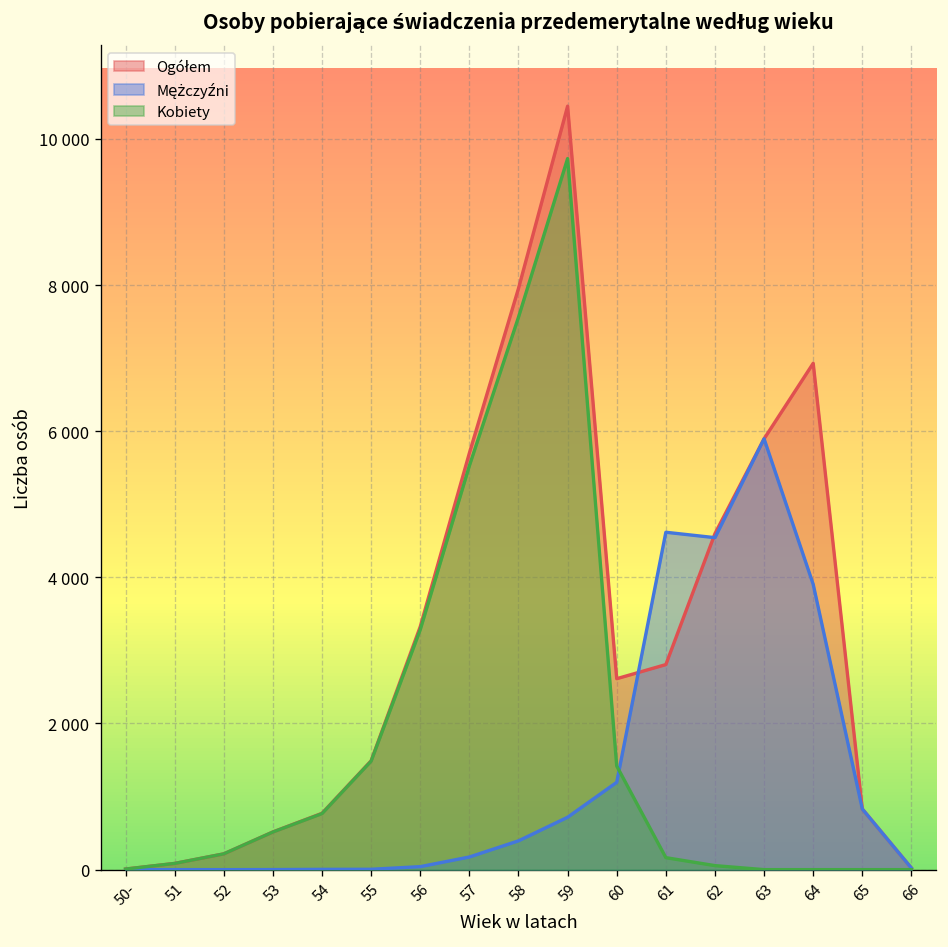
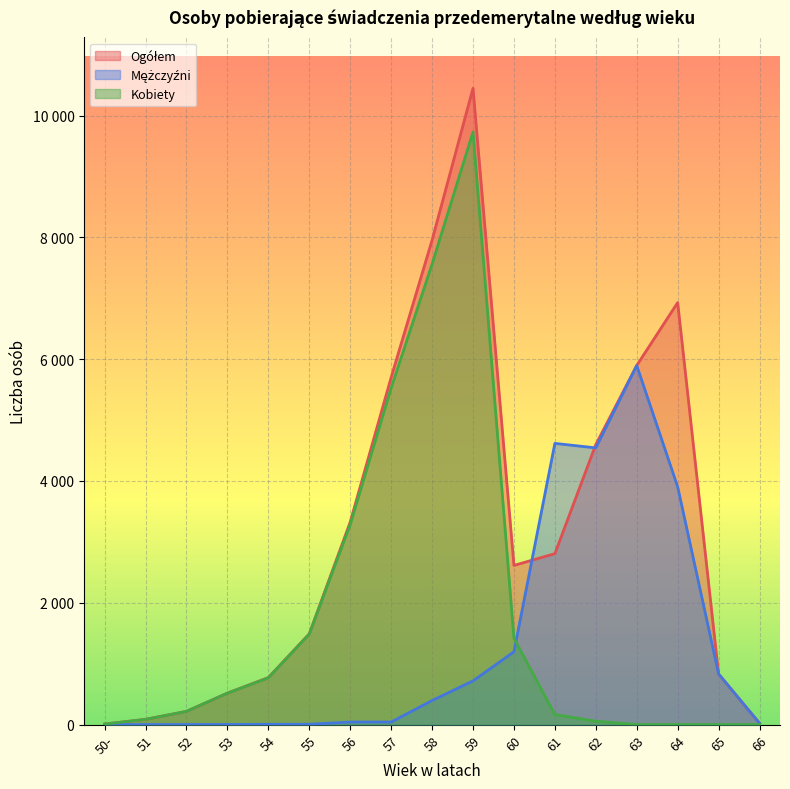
  {
    "Ogółem": {
      "57": 5700,
      "58": 8000,
      "59": 10400,
      "60": 2600,
      "61": 2800,
      "62": 4600,
      "64": 6900
    },
    "Mężczyźni": {
      "51": 0,
      "52": 0,
      "53": 0,
      "54": 0,
      "55": 0,
      "56": 0,
-     "57": 200,
+     "57": 0,
      "58": 400,
      "59": 700,
      "60": 1200,
      "61": 4600,
      "62": 4500,
      "64": 3900
    },
    "Kobiety": {
      "57": 5500,
      "58": 7600,
      "59": 9700,
      "60": 1400,
      "61": 200,
      "62": 100,
      "63": 0,
      "64": 0,
      "65": 0
    }
  }
